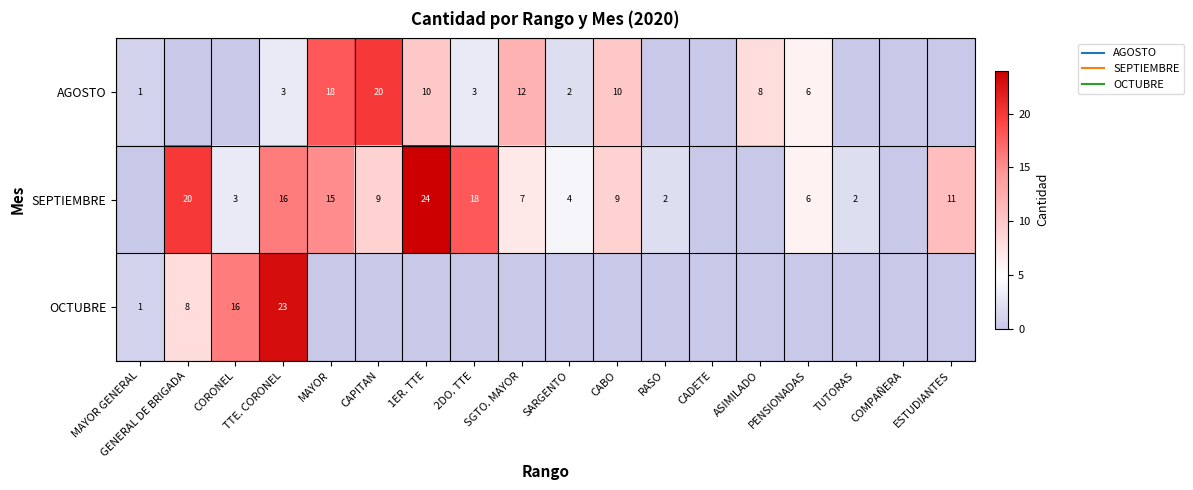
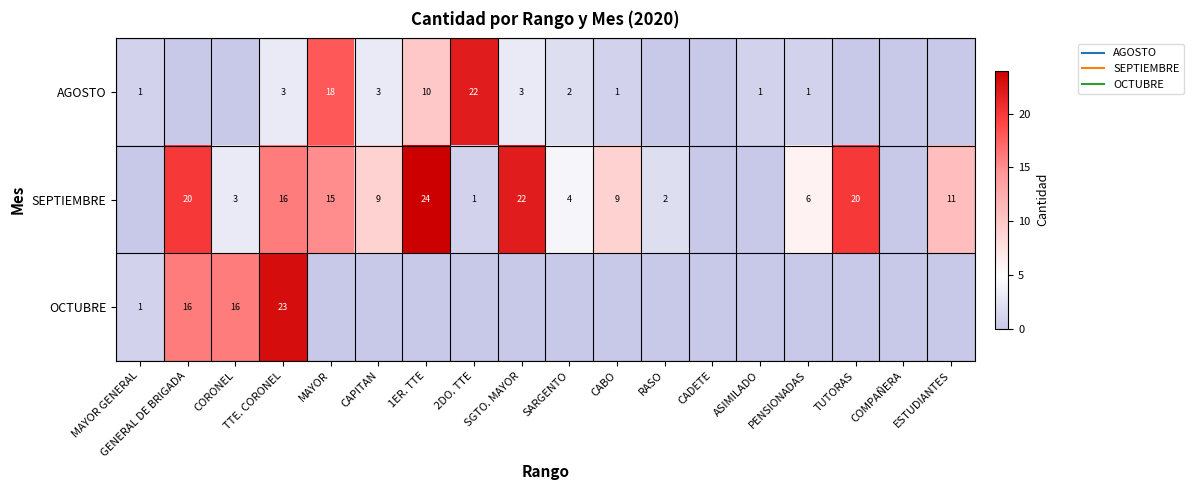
  {
    "AGOSTO": {
      "MAYOR GENERAL": 1,
      "TTE. CORONEL": 3,
      "MAYOR": 18,
-     "CAPITAN": 20,
+     "CAPITAN": 3,
      "1ER. TTE": 10,
-     "2DO. TTE": 3,
-     "SGTO. MAYOR": 12,
+     "2DO. TTE": 22,
+     "SGTO. MAYOR": 3,
      "SARGENTO": 2,
-     "CABO": 10,
-     "ASIMILADO": 8,
-     "PENSIONADAS": 6
+     "CABO": 1,
+     "ASIMILADO": 1,
+     "PENSIONADAS": 1
    },
    "SEPTIEMBRE": {
      "GENERAL DE BRIGADA": 20,
      "CORONEL": 3,
      "TTE. CORONEL": 16,
      "MAYOR": 15,
      "CAPITAN": 9,
      "1ER. TTE": 24,
-     "2DO. TTE": 18,
-     "SGTO. MAYOR": 7,
+     "2DO. TTE": 1,
+     "SGTO. MAYOR": 22,
      "SARGENTO": 4,
      "CABO": 9,
      "RASO": 2,
      "PENSIONADAS": 6,
-     "TUTORAS": 2,
+     "TUTORAS": 20,
      "ESTUDIANTES": 11
    },
    "OCTUBRE": {
      "MAYOR GENERAL": 1,
-     "GENERAL DE BRIGADA": 8,
+     "GENERAL DE BRIGADA": 16,
      "CORONEL": 16,
      "TTE. CORONEL": 23
    }
  }
